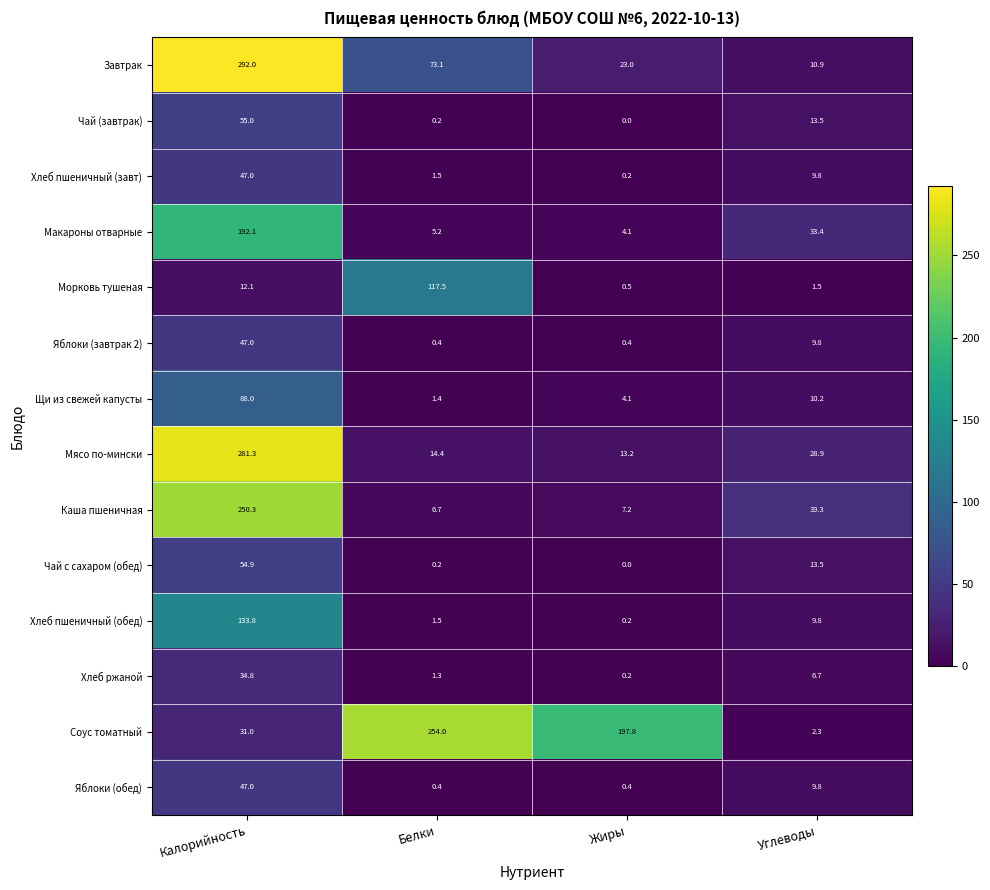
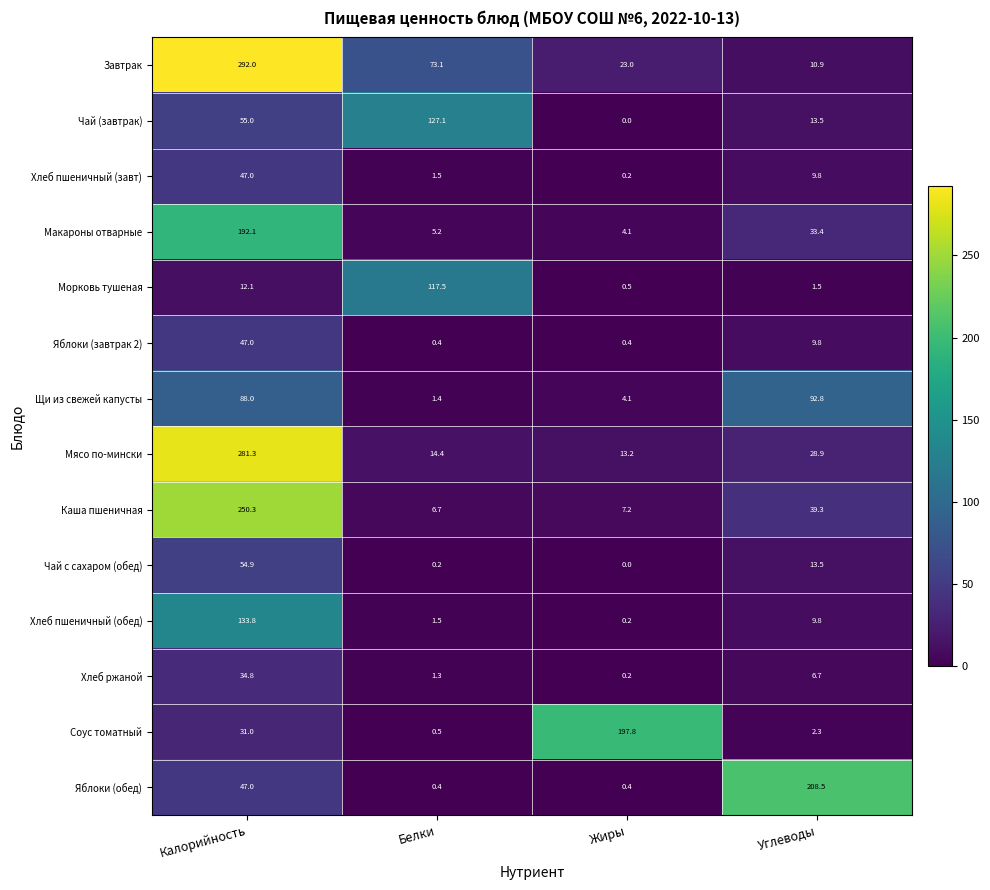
  {
    "Завтрак": {
      "Калорийность": 292.0,
      "Белки": 73.1,
      "Жиры": 23.0,
      "Углеводы": 10.9
    },
    "Чай (завтрак)": {
      "Калорийность": 55.0,
-     "Белки": 0.2,
+     "Белки": 127.1,
      "Жиры": 0.0,
      "Углеводы": 13.5
    },
    "Хлеб пшеничный (завт)": {
      "Калорийность": 47.0,
      "Белки": 1.5,
      "Жиры": 0.2,
      "Углеводы": 9.8
    },
    "Макароны отварные": {
      "Калорийность": 192.1,
      "Белки": 5.2,
      "Жиры": 4.1,
      "Углеводы": 33.4
    },
    "Морковь тушеная": {
      "Калорийность": 12.1,
      "Белки": 117.5,
      "Жиры": 0.5,
      "Углеводы": 1.5
    },
    "Яблоки (завтрак 2)": {
      "Калорийность": 47.0,
      "Белки": 0.4,
      "Жиры": 0.4,
      "Углеводы": 9.8
    },
    "Щи из свежей капусты": {
      "Калорийность": 88.0,
      "Белки": 1.4,
      "Жиры": 4.1,
-     "Углеводы": 10.2
+     "Углеводы": 92.8
    },
    "Мясо по-мински": {
      "Калорийность": 281.3,
      "Белки": 14.4,
      "Жиры": 13.2,
      "Углеводы": 28.9
    },
    "Каша пшеничная": {
      "Калорийность": 250.3,
      "Белки": 6.7,
      "Жиры": 7.2,
      "Углеводы": 39.3
    },
    "Чай с сахаром (обед)": {
      "Калорийность": 54.9,
      "Белки": 0.2,
      "Жиры": 0.0,
      "Углеводы": 13.5
    },
    "Хлеб пшеничный (обед)": {
      "Калорийность": 133.8,
      "Белки": 1.5,
      "Жиры": 0.2,
      "Углеводы": 9.8
    },
    "Хлеб ржаной": {
      "Калорийность": 34.8,
      "Белки": 1.3,
      "Жиры": 0.2,
      "Углеводы": 6.7
    },
    "Соус томатный": {
      "Калорийность": 31.0,
-     "Белки": 254.0,
+     "Белки": 0.5,
      "Жиры": 197.8,
      "Углеводы": 2.3
    },
    "Яблоки (обед)": {
      "Калорийность": 47.0,
      "Белки": 0.4,
      "Жиры": 0.4,
-     "Углеводы": 9.8
+     "Углеводы": 208.5
    }
  }
